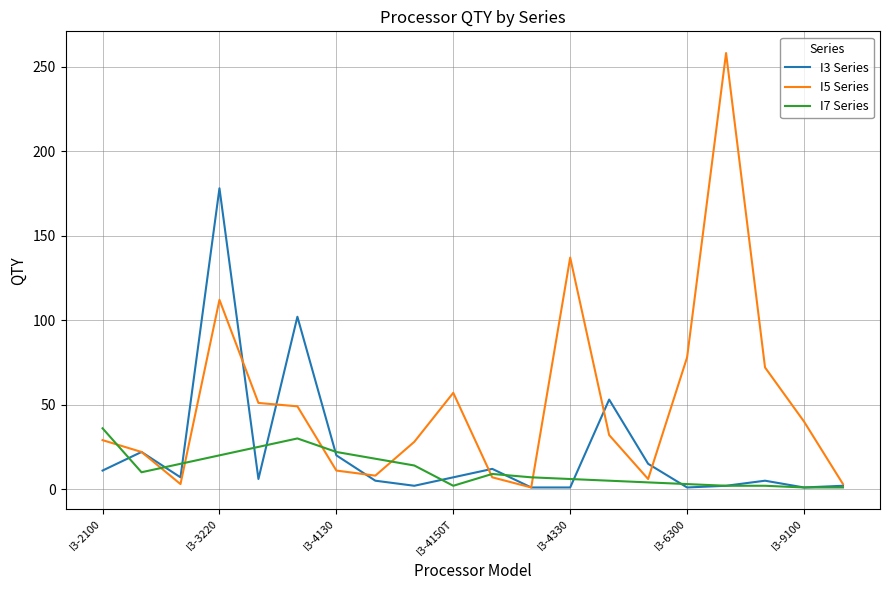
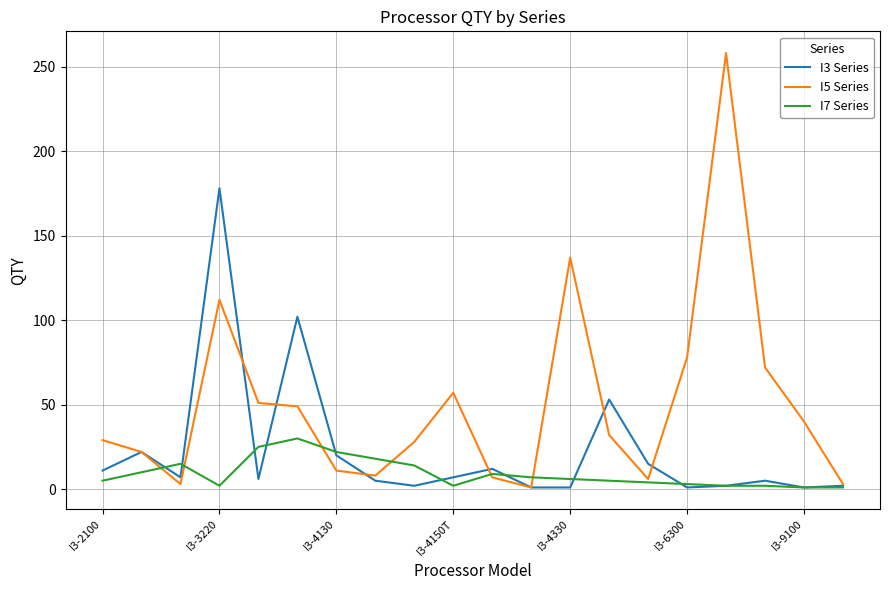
  {
    "I3 Series": {
      "I3-2100": 11,
      "I3-3220": 178,
      "I3-4130": 20,
      "I3-4150T": 7,
      "I3-4330": 1,
      "I3-6300": 1
    },
    "I5 Series": {
      "I3-2100": 29,
      "I3-3220": 112,
      "I3-4130": 11,
      "I3-4150T": 57,
      "I3-4330": 137,
      "I3-6300": 78,
      "I3-9100": 40
    },
    "I7 Series": {
-     "I3-2100": 36,
-     "I3-3220": 20,
+     "I3-2100": 5,
+     "I3-3220": 2,
      "I3-4130": 22,
      "I3-4150T": 2,
      "I3-4330": 6,
      "I3-6300": 3
    }
  }
